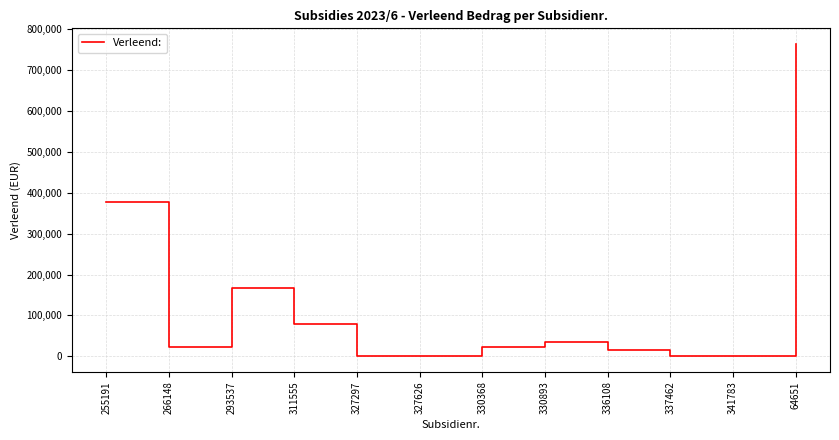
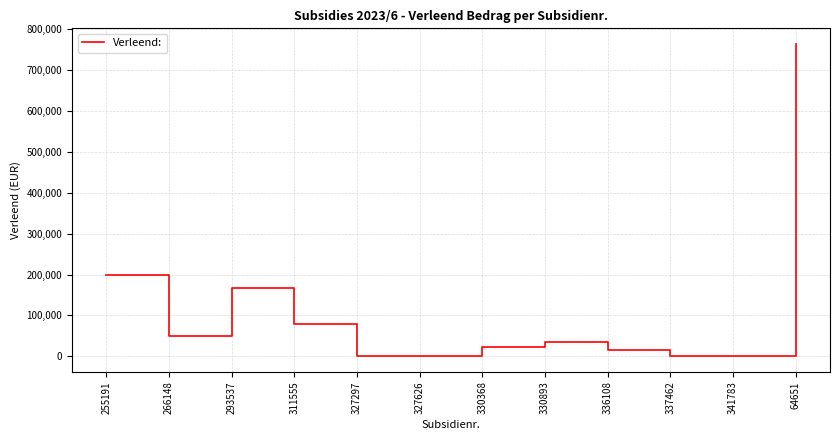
  {
-   "255191": "380,000",
-   "266148": "20,000",
+   "255191": "200,000",
+   "266148": "50,000",
    "293537": "170,000",
    "311555": "80,000",
    "327297": "0",
    "327626": "0",
    "330368": "20,000",
    "330893": "40,000",
    "336108": "10,000",
    "337462": "0",
    "341783": "0",
    "64651": "760,000"
  }
